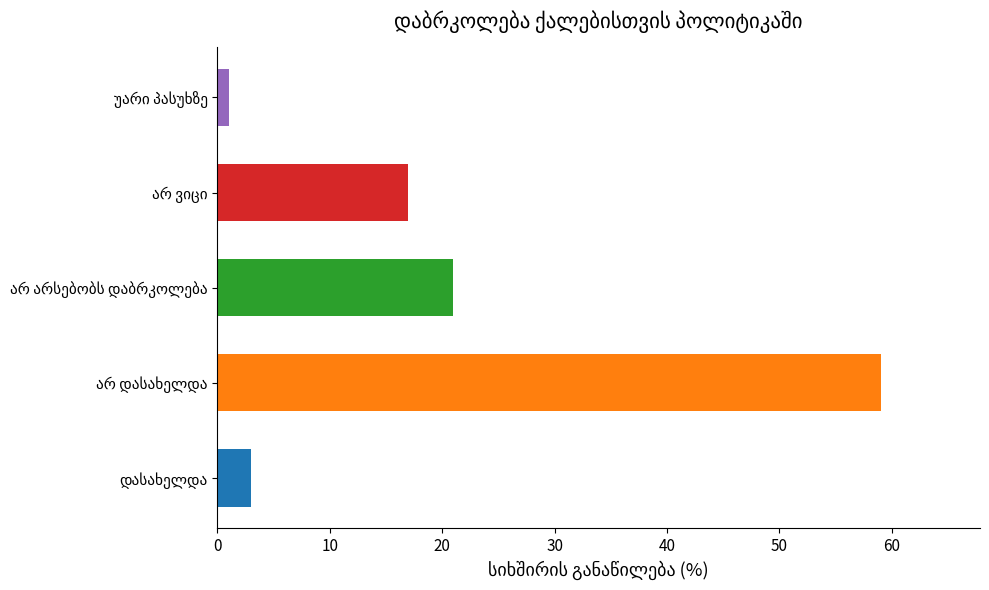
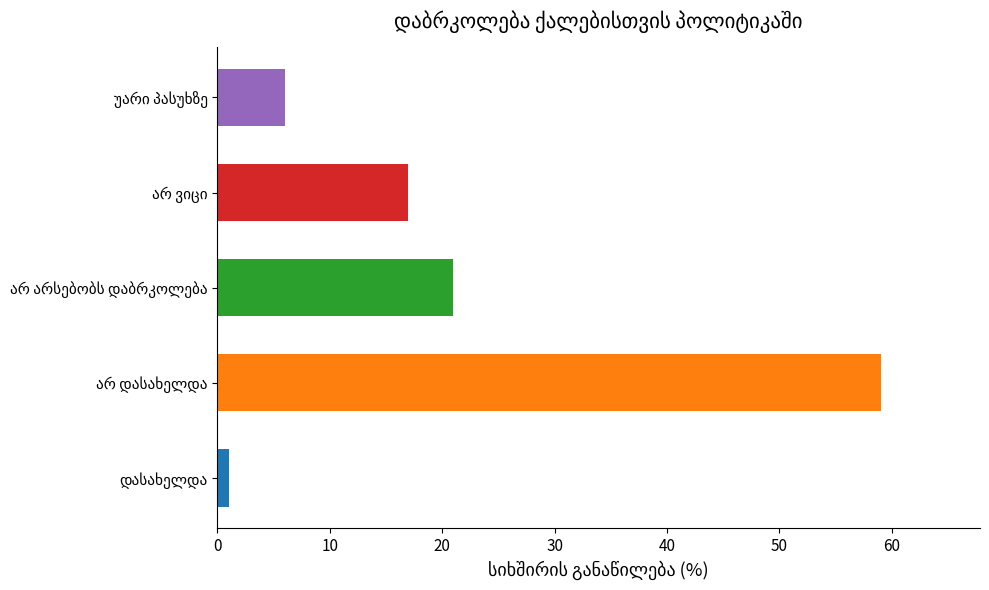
  {
-   "უარი პასუხზე": 1,
+   "უარი პასუხზე": 6,
    "არ ვიცი": 17,
    "არ არსებობს დაბრკოლება": 21,
    "არ დასახელდა": 59,
-   "დასახელდა": 3
+   "დასახელდა": 1
  }
